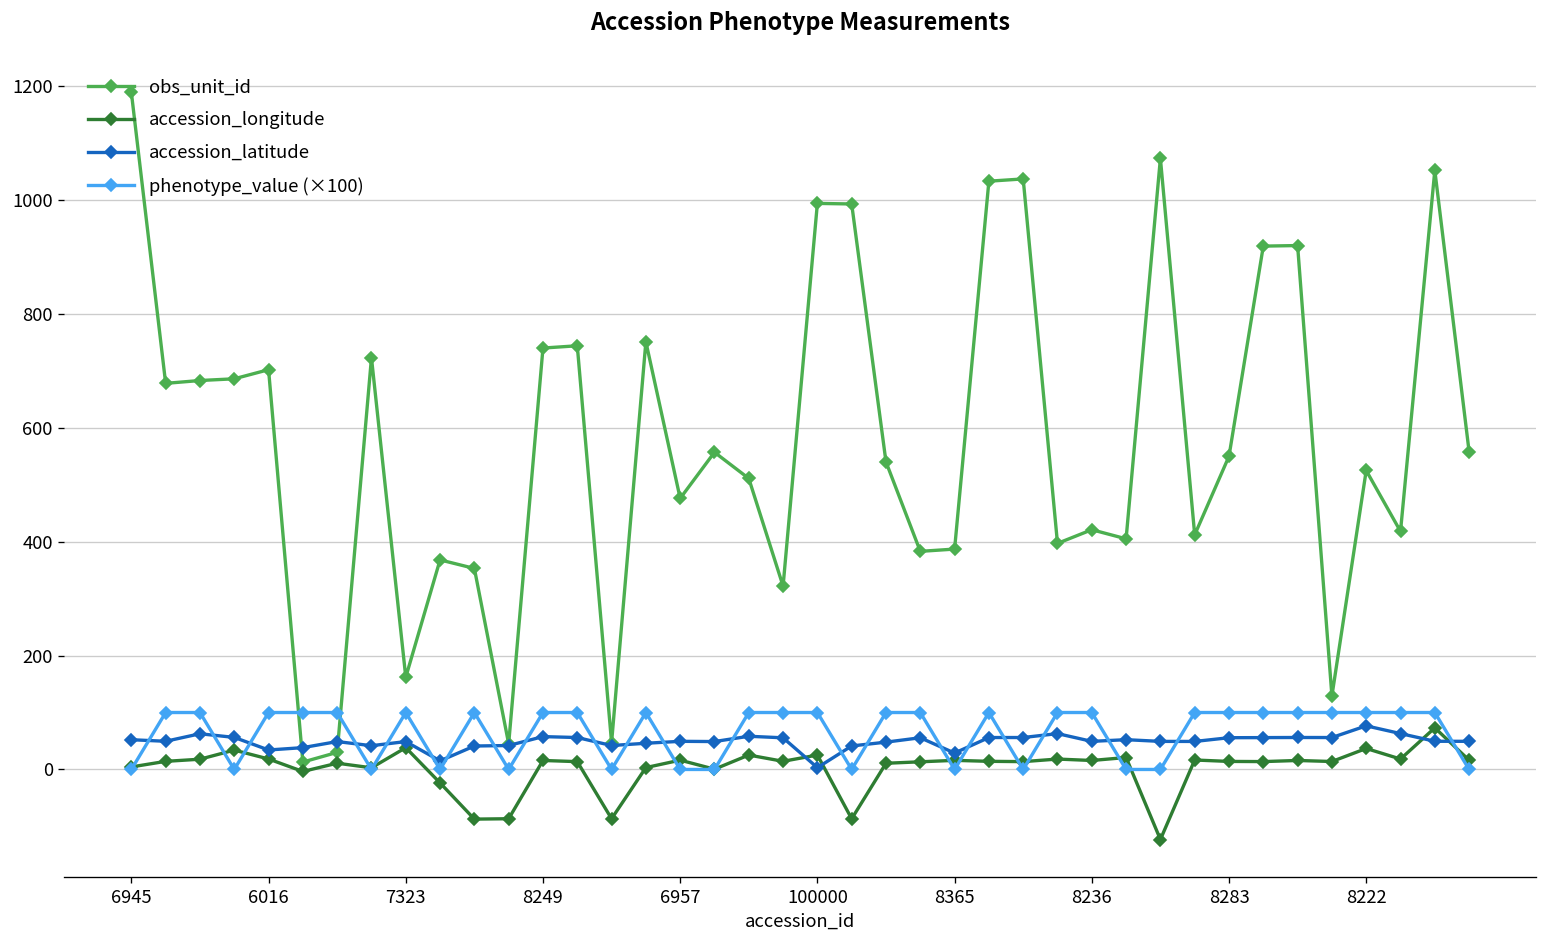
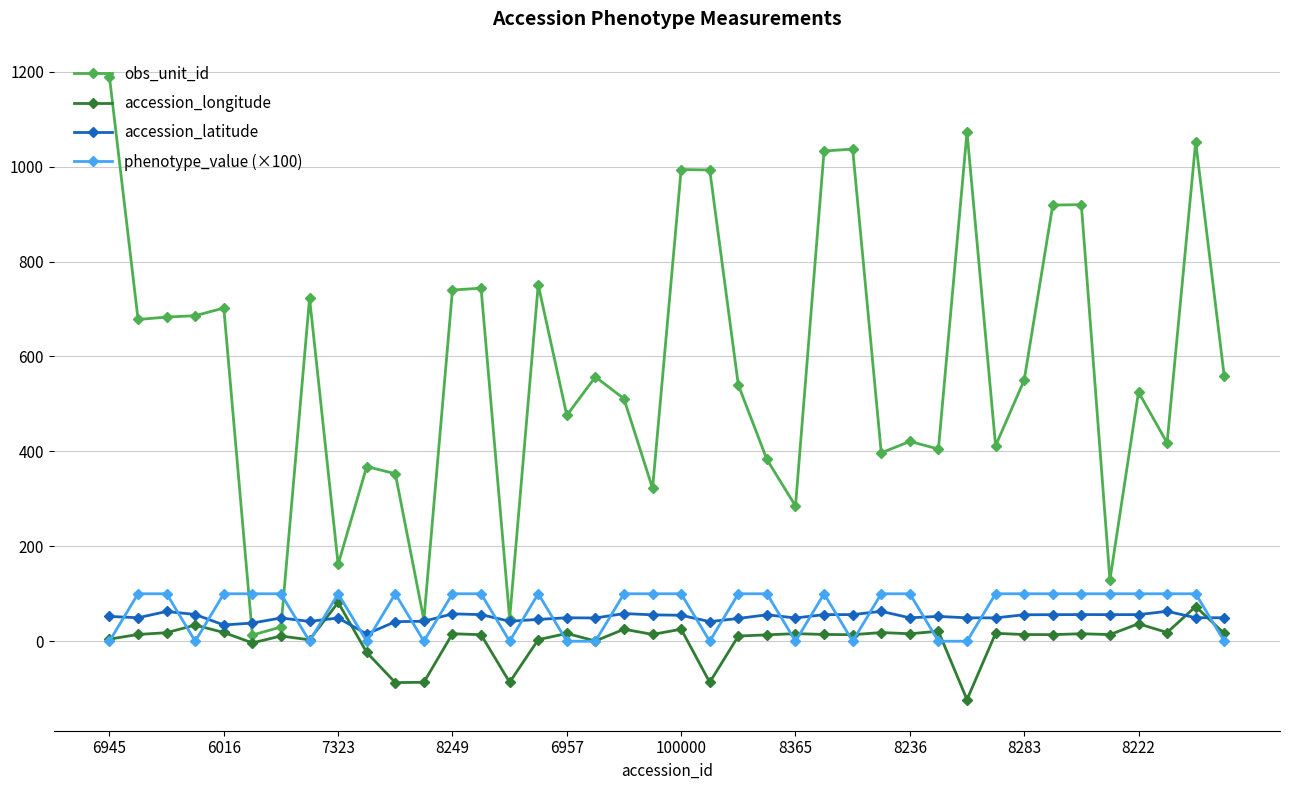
  {
    "obs_unit_id": {
      "6945": 1190,
      "6016": 700,
      "7323": 160,
      "8249": 740,
      "6957": 480,
      "100000": 990,
-     "8365": 390,
+     "8365": 290,
      "8236": 420,
      "8283": 550,
      "8222": 530
    },
    "accession_longitude": {
      "6016": 20,
-     "7323": 40,
+     "7323": 80,
      "8249": 20,
      "6957": 20,
      "100000": 30,
      "8365": 20,
      "8236": 20,
      "8283": 10,
      "8222": 40
    },
    "accession_latitude": {
      "6945": 50,
      "6016": 30,
      "7323": 50,
      "8249": 60,
      "6957": 50,
-     "100000": 0,
-     "8365": 30,
+     "100000": 50,
+     "8365": 50,
      "8236": 50,
      "8283": 60,
-     "8222": 80
+     "8222": 60
    },
    "phenotype_value (×100)": {
      "6016": 100,
      "7323": 100,
      "8249": 100,
      "6957": 0,
      "100000": 100,
      "8365": 0,
      "8236": 100,
      "8283": 100,
      "8222": 100
    }
  }
